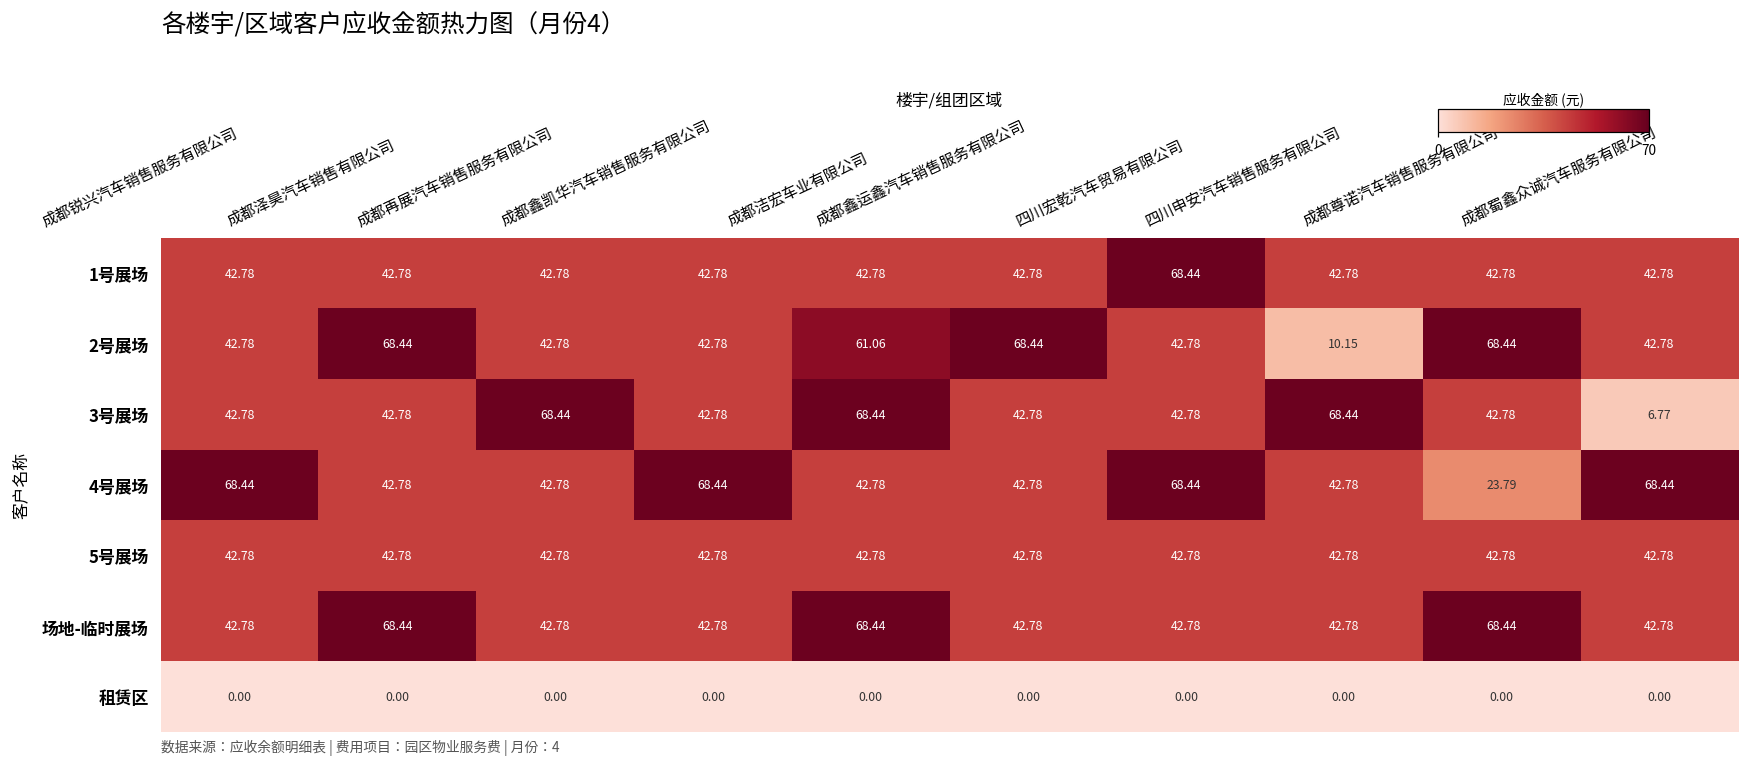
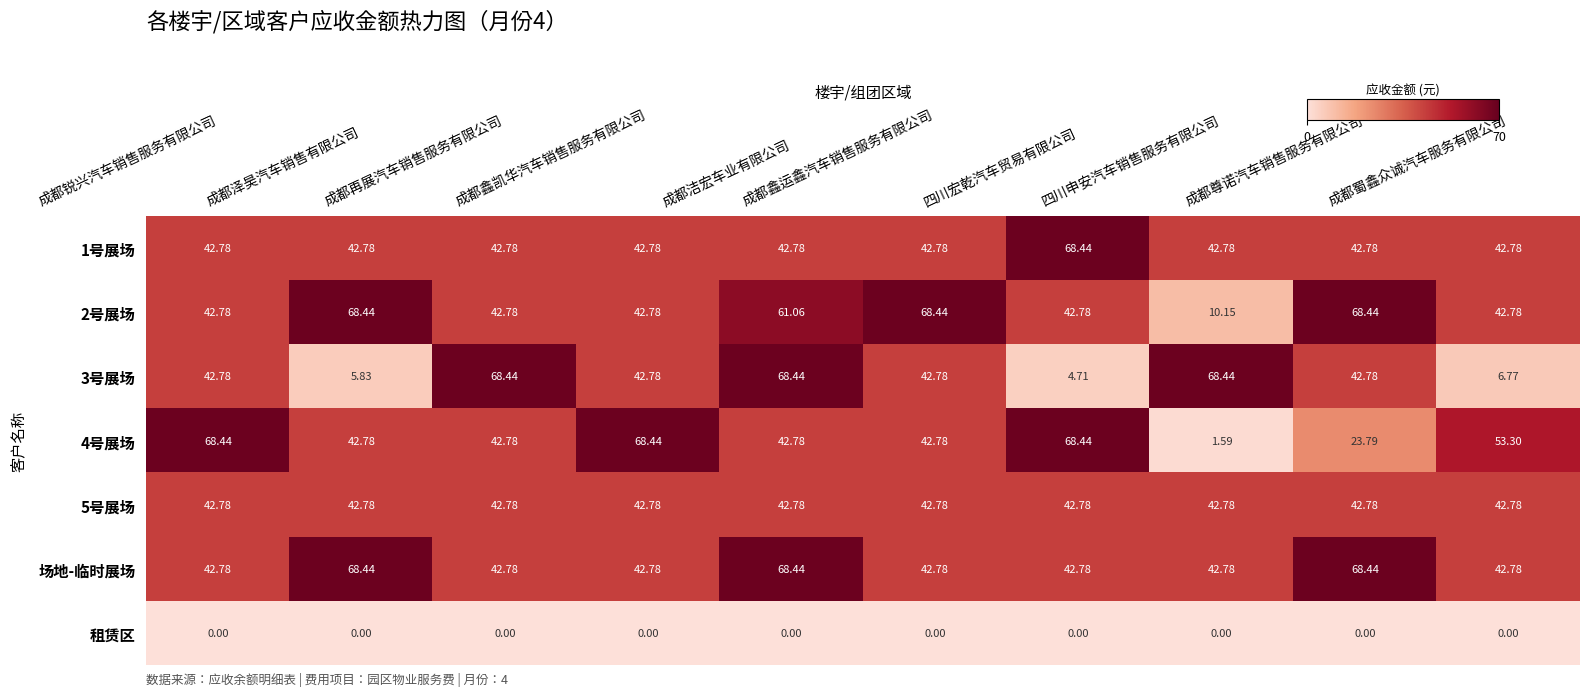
  {
    "1号展场": {
      "成都锐兴汽车销售服务有限公司": 42.78,
      "成都泽昊汽车销售有限公司": 42.78,
      "成都再展汽车销售服务有限公司": 42.78,
      "成都鑫凯华汽车销售服务有限公司": 42.78,
      "成都洁宏车业有限公司": 42.78,
      "成都鑫运鑫汽车销售服务有限公司": 42.78,
      "四川宏乾汽车贸易有限公司": 68.44,
      "四川申安汽车销售服务有限公司": 42.78,
      "成都尊诺汽车销售服务有限公司": 42.78,
      "成都蜀鑫众诚汽车服务有限公司": 42.78
    },
    "2号展场": {
      "成都锐兴汽车销售服务有限公司": 42.78,
      "成都泽昊汽车销售有限公司": 68.44,
      "成都再展汽车销售服务有限公司": 42.78,
      "成都鑫凯华汽车销售服务有限公司": 42.78,
      "成都洁宏车业有限公司": 61.06,
      "成都鑫运鑫汽车销售服务有限公司": 68.44,
      "四川宏乾汽车贸易有限公司": 42.78,
      "四川申安汽车销售服务有限公司": 10.15,
      "成都尊诺汽车销售服务有限公司": 68.44,
      "成都蜀鑫众诚汽车服务有限公司": 42.78
    },
    "3号展场": {
      "成都锐兴汽车销售服务有限公司": 42.78,
-     "成都泽昊汽车销售有限公司": 42.78,
+     "成都泽昊汽车销售有限公司": 5.83,
      "成都再展汽车销售服务有限公司": 68.44,
      "成都鑫凯华汽车销售服务有限公司": 42.78,
      "成都洁宏车业有限公司": 68.44,
      "成都鑫运鑫汽车销售服务有限公司": 42.78,
-     "四川宏乾汽车贸易有限公司": 42.78,
+     "四川宏乾汽车贸易有限公司": 4.71,
      "四川申安汽车销售服务有限公司": 68.44,
      "成都尊诺汽车销售服务有限公司": 42.78,
      "成都蜀鑫众诚汽车服务有限公司": 6.77
    },
    "4号展场": {
      "成都锐兴汽车销售服务有限公司": 68.44,
      "成都泽昊汽车销售有限公司": 42.78,
      "成都再展汽车销售服务有限公司": 42.78,
      "成都鑫凯华汽车销售服务有限公司": 68.44,
      "成都洁宏车业有限公司": 42.78,
      "成都鑫运鑫汽车销售服务有限公司": 42.78,
      "四川宏乾汽车贸易有限公司": 68.44,
-     "四川申安汽车销售服务有限公司": 42.78,
+     "四川申安汽车销售服务有限公司": 1.59,
      "成都尊诺汽车销售服务有限公司": 23.79,
-     "成都蜀鑫众诚汽车服务有限公司": 68.44
+     "成都蜀鑫众诚汽车服务有限公司": 53.30
    },
    "5号展场": {
      "成都锐兴汽车销售服务有限公司": 42.78,
      "成都泽昊汽车销售有限公司": 42.78,
      "成都再展汽车销售服务有限公司": 42.78,
      "成都鑫凯华汽车销售服务有限公司": 42.78,
      "成都洁宏车业有限公司": 42.78,
      "成都鑫运鑫汽车销售服务有限公司": 42.78,
      "四川宏乾汽车贸易有限公司": 42.78,
      "四川申安汽车销售服务有限公司": 42.78,
      "成都尊诺汽车销售服务有限公司": 42.78,
      "成都蜀鑫众诚汽车服务有限公司": 42.78
    },
    "场地-临时展场": {
      "成都锐兴汽车销售服务有限公司": 42.78,
      "成都泽昊汽车销售有限公司": 68.44,
      "成都再展汽车销售服务有限公司": 42.78,
      "成都鑫凯华汽车销售服务有限公司": 42.78,
      "成都洁宏车业有限公司": 68.44,
      "成都鑫运鑫汽车销售服务有限公司": 42.78,
      "四川宏乾汽车贸易有限公司": 42.78,
      "四川申安汽车销售服务有限公司": 42.78,
      "成都尊诺汽车销售服务有限公司": 68.44,
      "成都蜀鑫众诚汽车服务有限公司": 42.78
    },
    "租赁区": {
      "成都锐兴汽车销售服务有限公司": 0.00,
      "成都泽昊汽车销售有限公司": 0.00,
      "成都再展汽车销售服务有限公司": 0.00,
      "成都鑫凯华汽车销售服务有限公司": 0.00,
      "成都洁宏车业有限公司": 0.00,
      "成都鑫运鑫汽车销售服务有限公司": 0.00,
      "四川宏乾汽车贸易有限公司": 0.00,
      "四川申安汽车销售服务有限公司": 0.00,
      "成都尊诺汽车销售服务有限公司": 0.00,
      "成都蜀鑫众诚汽车服务有限公司": 0.00
    }
  }
